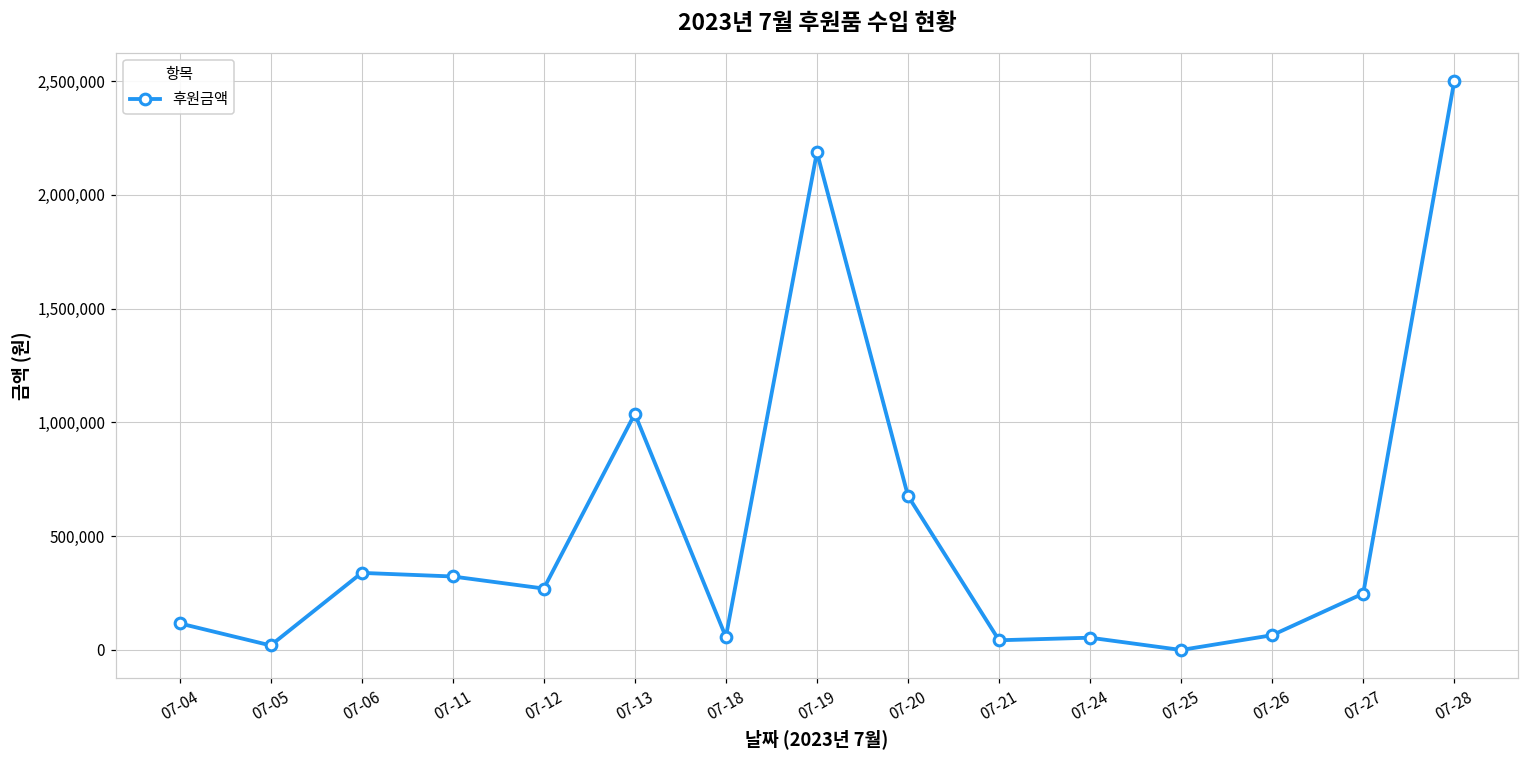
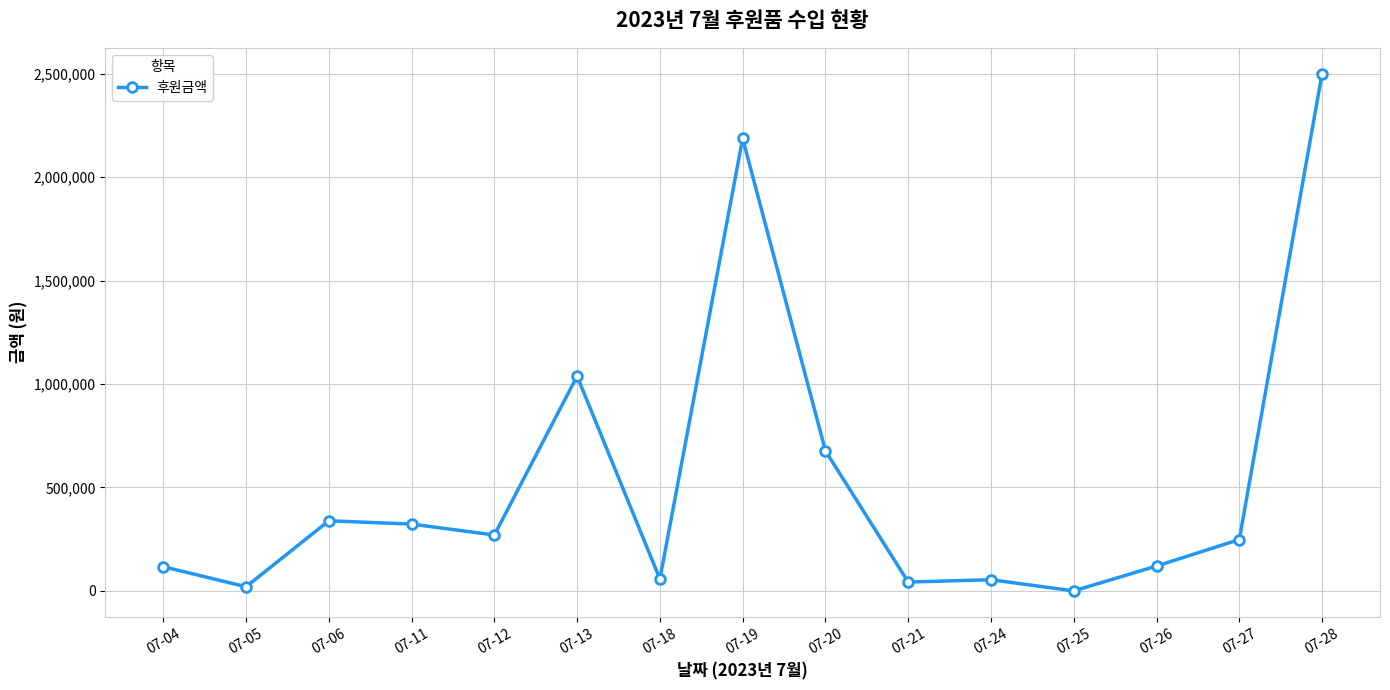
  {
    "07-04": "120,000",
    "07-05": "20,000",
    "07-06": "340,000",
    "07-11": "320,000",
    "07-12": "270,000",
    "07-13": "1,040,000",
    "07-18": "60,000",
    "07-19": "2,190,000",
    "07-20": "680,000",
    "07-21": "40,000",
    "07-24": "50,000",
    "07-25": "0",
-   "07-26": "60,000",
+   "07-26": "120,000",
    "07-27": "250,000",
    "07-28": "2,500,000"
  }
